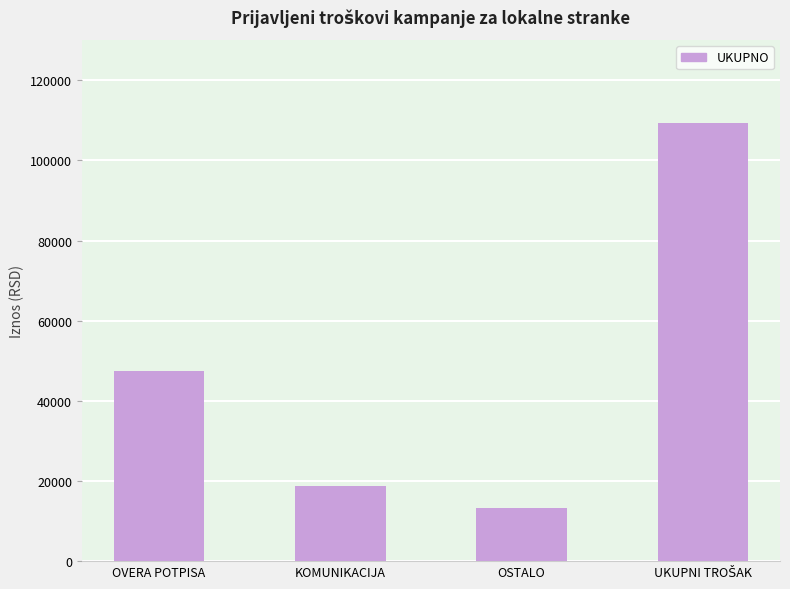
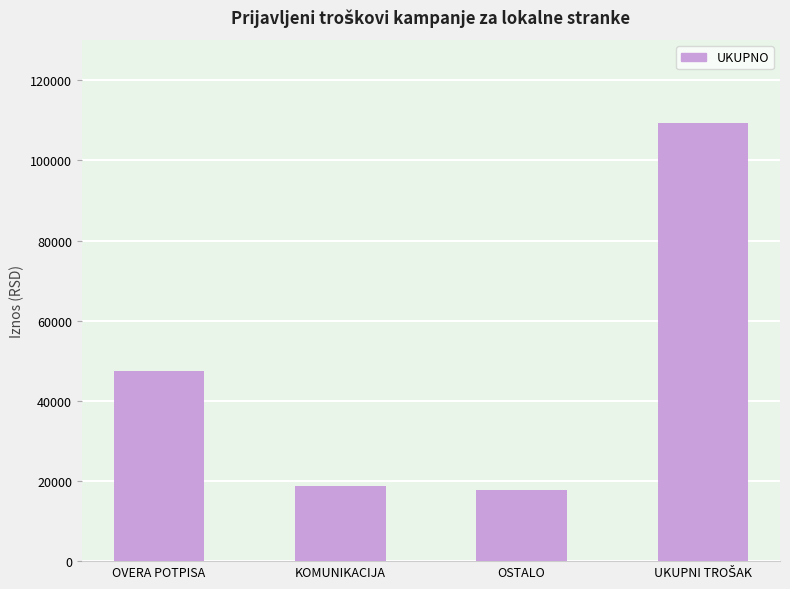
  {
    "OVERA POTPISA": 48000,
    "KOMUNIKACIJA": 19000,
-   "OSTALO": 13000,
+   "OSTALO": 18000,
    "UKUPNI TROŠAK": 109000
  }
